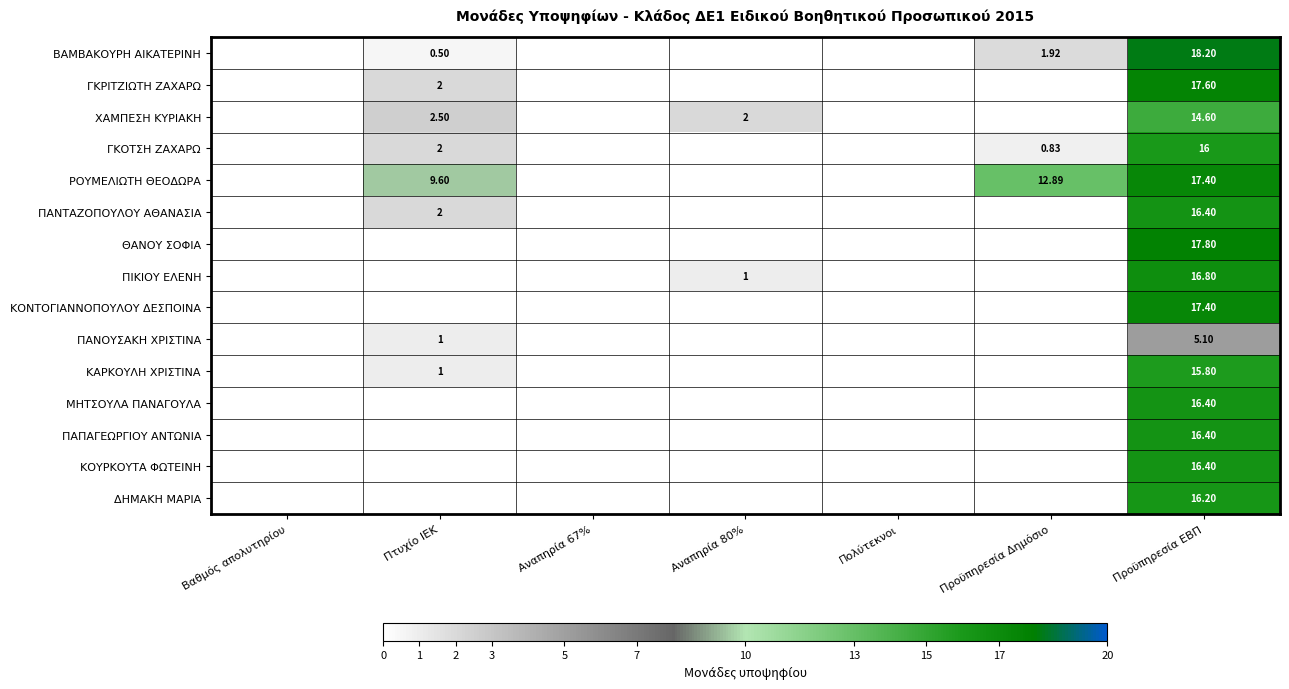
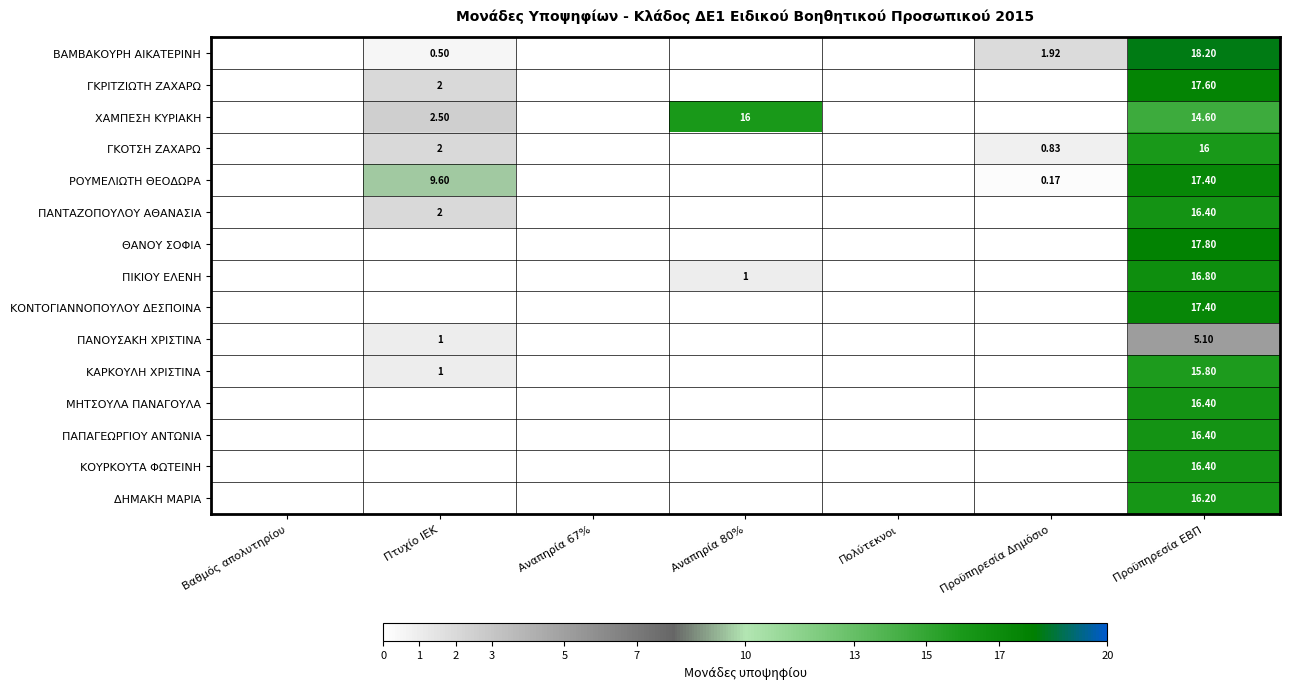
  {
    "ΒΑΜΒΑΚΟΥΡΗ ΑΙΚΑΤΕΡΙΝΗ": {
      "Πτυχίο ΙΕΚ": 0.50,
      "Προϋπηρεσία Δημόσιο": 1.92,
      "Προϋπηρεσία ΕΒΠ": 18.20
    },
    "ΓΚΡΙΤΖΙΩΤΗ ΖΑΧΑΡΩ": {
      "Πτυχίο ΙΕΚ": 2,
      "Προϋπηρεσία ΕΒΠ": 17.60
    },
    "ΧΑΜΠΕΣΗ ΚΥΡΙΑΚΗ": {
      "Πτυχίο ΙΕΚ": 2.50,
-     "Αναπηρία 80%": 2,
+     "Αναπηρία 80%": 16,
      "Προϋπηρεσία ΕΒΠ": 14.60
    },
    "ΓΚΟΤΣΗ ΖΑΧΑΡΩ": {
      "Πτυχίο ΙΕΚ": 2,
      "Προϋπηρεσία Δημόσιο": 0.83,
      "Προϋπηρεσία ΕΒΠ": 16
    },
    "ΡΟΥΜΕΛΙΩΤΗ ΘΕΟΔΩΡΑ": {
      "Πτυχίο ΙΕΚ": 9.60,
-     "Προϋπηρεσία Δημόσιο": 12.89,
+     "Προϋπηρεσία Δημόσιο": 0.17,
      "Προϋπηρεσία ΕΒΠ": 17.40
    },
    "ΠΑΝΤΑΖΟΠΟΥΛΟΥ ΑΘΑΝΑΣΙΑ": {
      "Πτυχίο ΙΕΚ": 2,
      "Προϋπηρεσία ΕΒΠ": 16.40
    },
    "ΘΑΝΟΥ ΣΟΦΙΑ": {
      "Προϋπηρεσία ΕΒΠ": 17.80
    },
    "ΠΙΚΙΟΥ ΕΛΕΝΗ": {
      "Αναπηρία 80%": 1,
      "Προϋπηρεσία ΕΒΠ": 16.80
    },
    "ΚΟΝΤΟΓΙΑΝΝΟΠΟΥΛΟΥ ΔΕΣΠΟΙΝΑ": {
      "Προϋπηρεσία ΕΒΠ": 17.40
    },
    "ΠΑΝΟΥΣΑΚΗ ΧΡΙΣΤΙΝΑ": {
      "Πτυχίο ΙΕΚ": 1,
      "Προϋπηρεσία ΕΒΠ": 5.10
    },
    "ΚΑΡΚΟΥΛΗ ΧΡΙΣΤΙΝΑ": {
      "Πτυχίο ΙΕΚ": 1,
      "Προϋπηρεσία ΕΒΠ": 15.80
    },
    "ΜΗΤΣΟΥΛΑ ΠΑΝΑΓΟΥΛΑ": {
      "Προϋπηρεσία ΕΒΠ": 16.40
    },
    "ΠΑΠΑΓΕΩΡΓΙΟΥ ΑΝΤΩΝΙΑ": {
      "Προϋπηρεσία ΕΒΠ": 16.40
    },
    "ΚΟΥΡΚΟΥΤΑ ΦΩΤΕΙΝΗ": {
      "Προϋπηρεσία ΕΒΠ": 16.40
    },
    "ΔΗΜΑΚΗ ΜΑΡΙΑ": {
      "Προϋπηρεσία ΕΒΠ": 16.20
    }
  }
